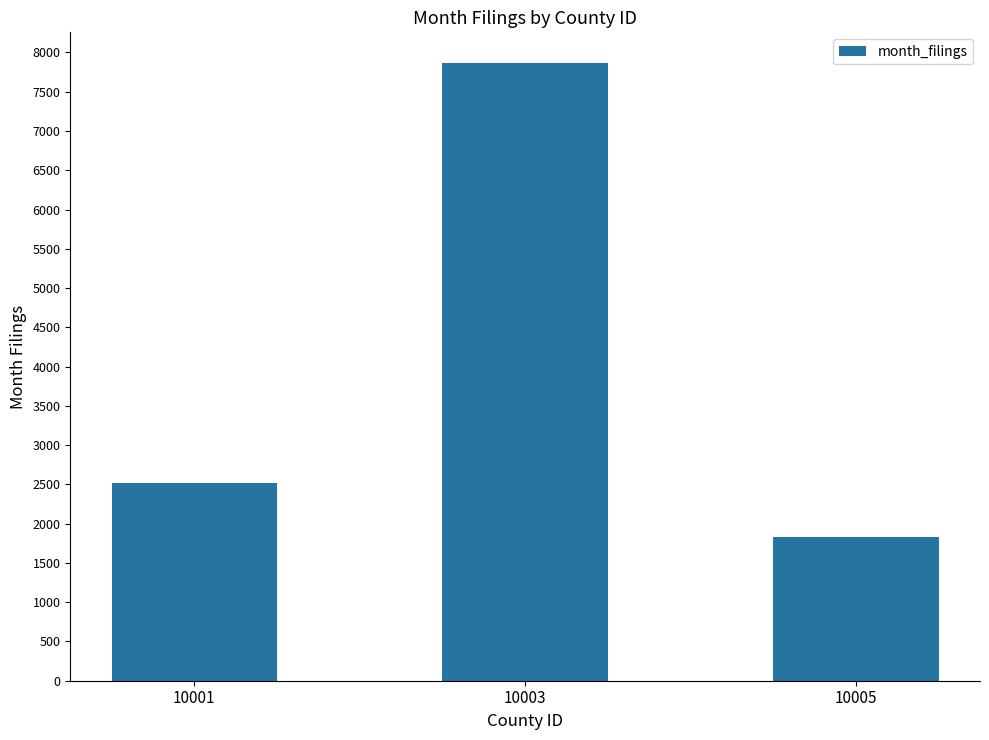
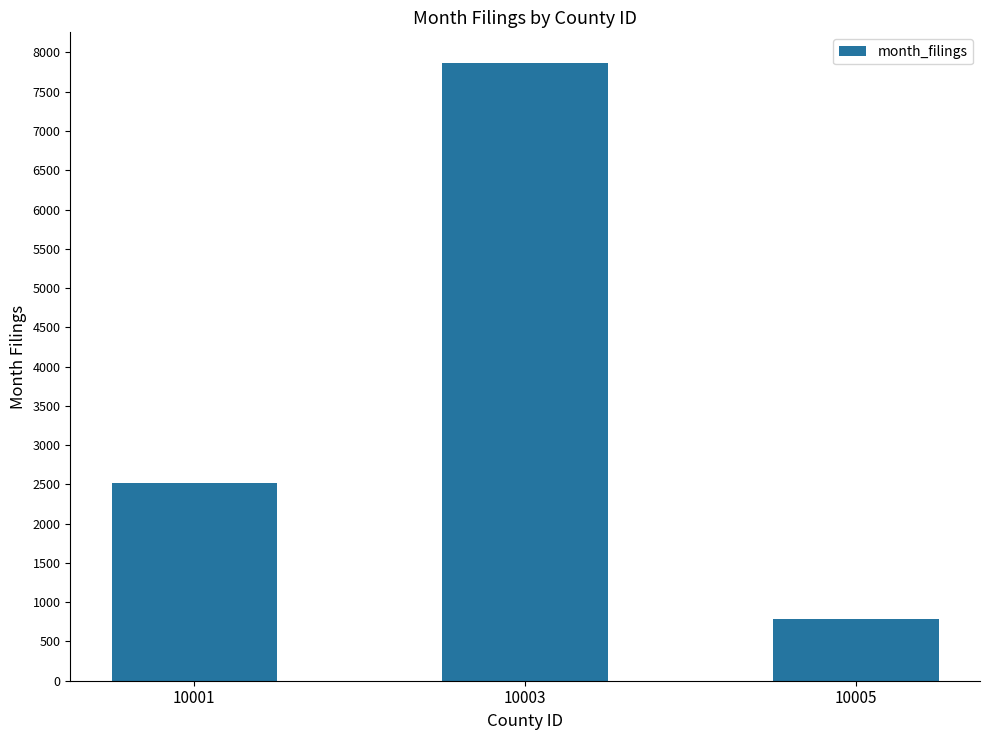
  {
    "10001": 2500,
    "10003": 7900,
-   "10005": 1800
+   "10005": 800
  }
